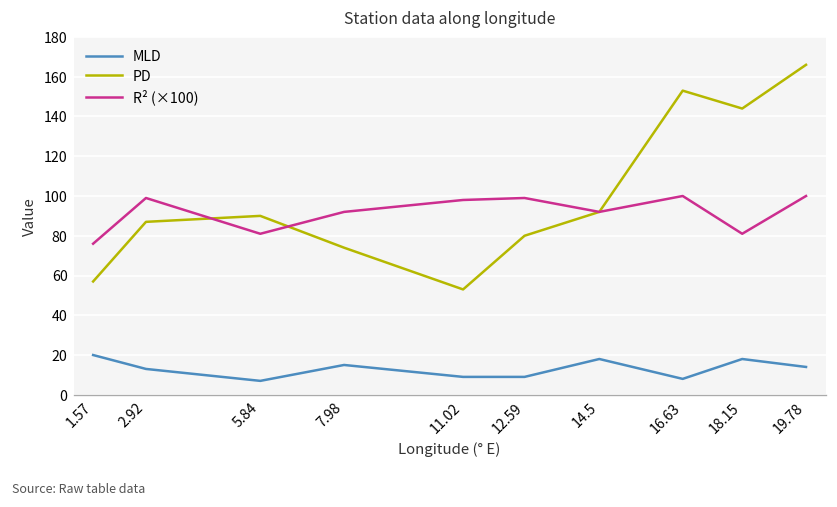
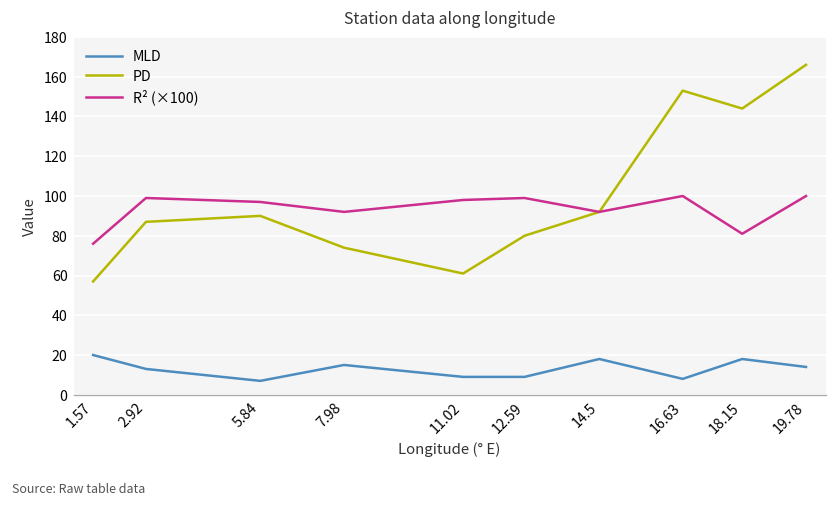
  {
    "MLD": {
      "1.57": 20,
      "2.92": 13,
      "5.84": 7,
      "7.98": 15,
      "11.02": 9,
      "12.59": 9,
      "14.5": 18,
      "16.63": 8,
      "18.15": 18,
      "19.78": 14
    },
    "PD": {
      "1.57": 57,
      "2.92": 87,
      "5.84": 90,
      "7.98": 74,
-     "11.02": 53,
+     "11.02": 61,
      "12.59": 80,
      "16.63": 153,
      "18.15": 144,
      "19.78": 166
    },
    "R² (×100)": {
      "1.57": 76,
      "2.92": 99,
-     "5.84": 81,
+     "5.84": 97,
      "7.98": 92,
      "11.02": 98,
      "12.59": 99,
      "16.63": 100,
      "18.15": 81,
      "19.78": 100
    }
  }
